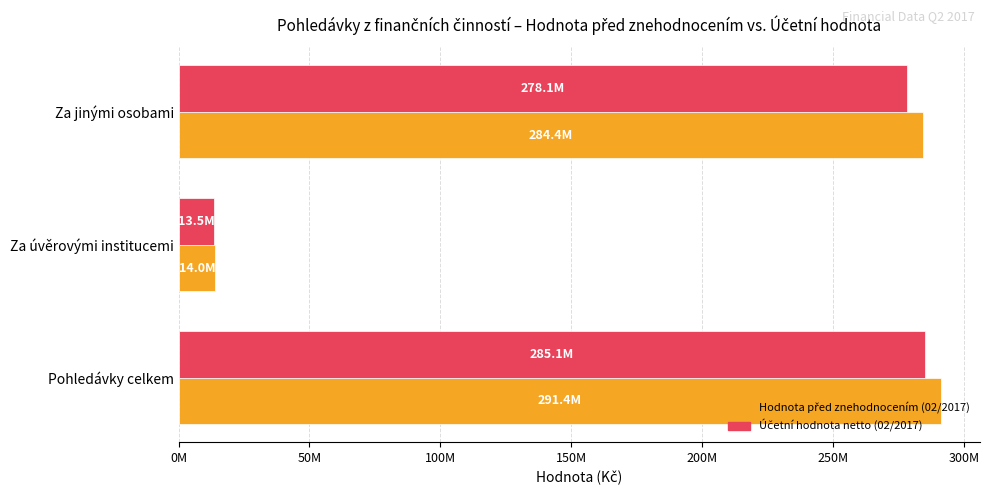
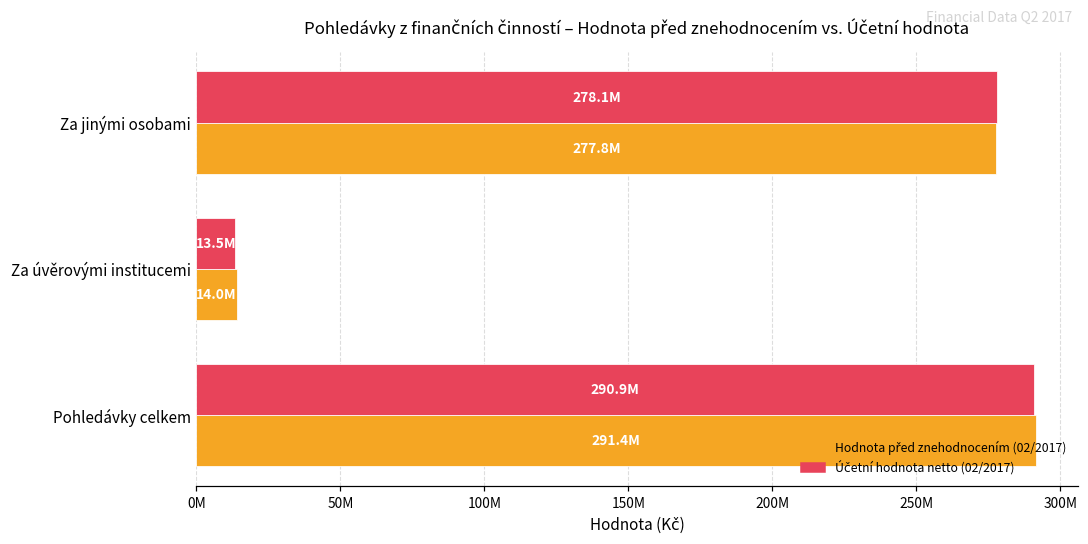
  {
    "Hodnota před znehodnocením (02/2017)": {
-     "Za jinými osobami": "284.4M",
+     "Za jinými osobami": "277.8M",
      "Za úvěrovými institucemi": "14.0M",
      "Pohledávky celkem": "291.4M"
    },
    "Účetní hodnota netto (02/2017)": {
      "Za jinými osobami": "278.1M",
      "Za úvěrovými institucemi": "13.5M",
-     "Pohledávky celkem": "285.1M"
+     "Pohledávky celkem": "290.9M"
    }
  }
